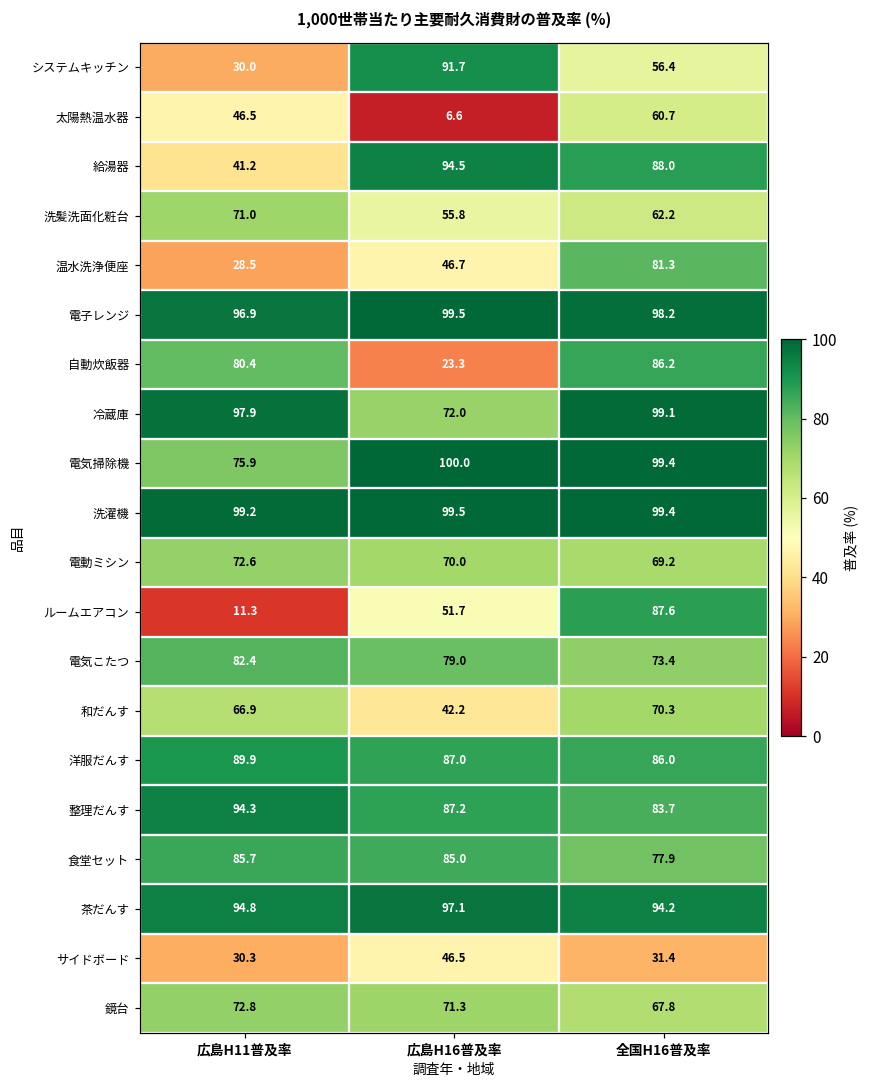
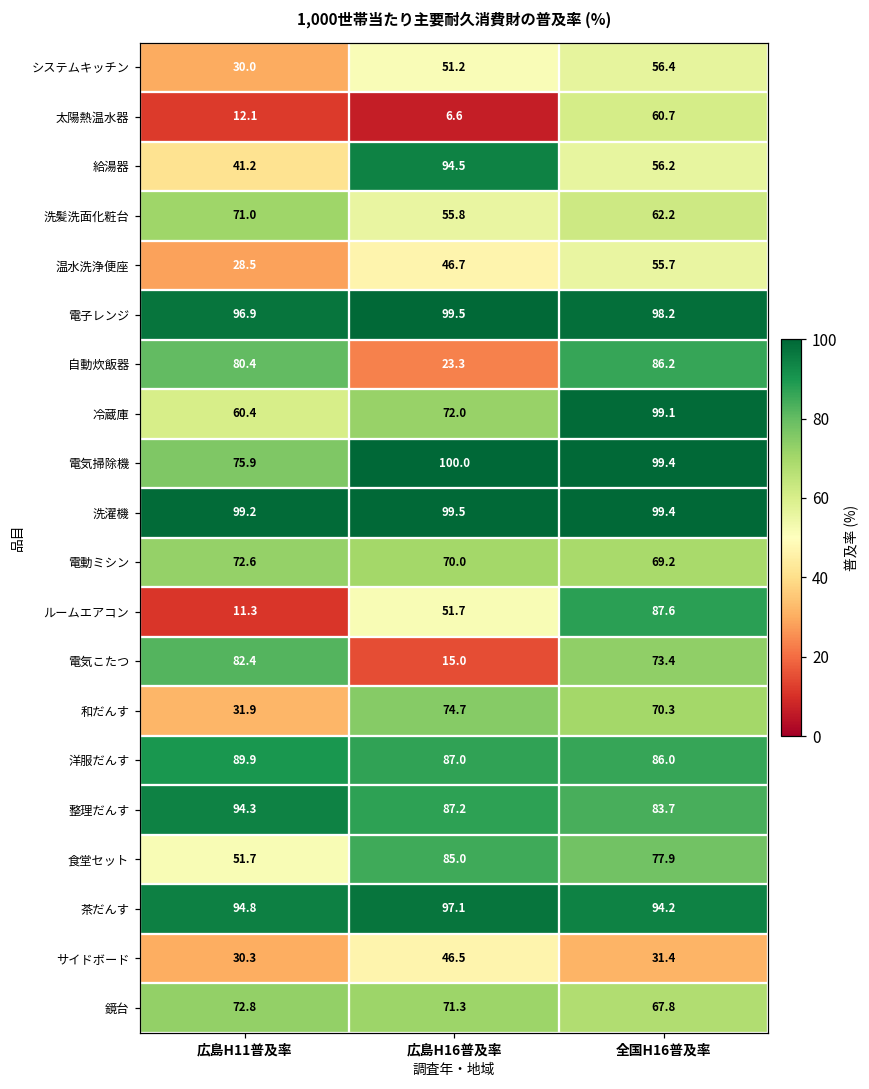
  {
    "システムキッチン": {
      "広島H11普及率": 30.0,
-     "広島H16普及率": 91.7,
+     "広島H16普及率": 51.2,
      "全国H16普及率": 56.4
    },
    "太陽熱温水器": {
-     "広島H11普及率": 46.5,
+     "広島H11普及率": 12.1,
      "広島H16普及率": 6.6,
      "全国H16普及率": 60.7
    },
    "給湯器": {
      "広島H11普及率": 41.2,
      "広島H16普及率": 94.5,
-     "全国H16普及率": 88.0
+     "全国H16普及率": 56.2
    },
    "洗髪洗面化粧台": {
      "広島H11普及率": 71.0,
      "広島H16普及率": 55.8,
      "全国H16普及率": 62.2
    },
    "温水洗浄便座": {
      "広島H11普及率": 28.5,
      "広島H16普及率": 46.7,
-     "全国H16普及率": 81.3
+     "全国H16普及率": 55.7
    },
    "電子レンジ": {
      "広島H11普及率": 96.9,
      "広島H16普及率": 99.5,
      "全国H16普及率": 98.2
    },
    "自動炊飯器": {
      "広島H11普及率": 80.4,
      "広島H16普及率": 23.3,
      "全国H16普及率": 86.2
    },
    "冷蔵庫": {
-     "広島H11普及率": 97.9,
+     "広島H11普及率": 60.4,
      "広島H16普及率": 72.0,
      "全国H16普及率": 99.1
    },
    "電気掃除機": {
      "広島H11普及率": 75.9,
      "広島H16普及率": 100.0,
      "全国H16普及率": 99.4
    },
    "洗濯機": {
      "広島H11普及率": 99.2,
      "広島H16普及率": 99.5,
      "全国H16普及率": 99.4
    },
    "電動ミシン": {
      "広島H11普及率": 72.6,
      "広島H16普及率": 70.0,
      "全国H16普及率": 69.2
    },
    "ルームエアコン": {
      "広島H11普及率": 11.3,
      "広島H16普及率": 51.7,
      "全国H16普及率": 87.6
    },
    "電気こたつ": {
      "広島H11普及率": 82.4,
-     "広島H16普及率": 79.0,
+     "広島H16普及率": 15.0,
      "全国H16普及率": 73.4
    },
    "和だんす": {
-     "広島H11普及率": 66.9,
-     "広島H16普及率": 42.2,
+     "広島H11普及率": 31.9,
+     "広島H16普及率": 74.7,
      "全国H16普及率": 70.3
    },
    "洋服だんす": {
      "広島H11普及率": 89.9,
      "広島H16普及率": 87.0,
      "全国H16普及率": 86.0
    },
    "整理だんす": {
      "広島H11普及率": 94.3,
      "広島H16普及率": 87.2,
      "全国H16普及率": 83.7
    },
    "食堂セット": {
-     "広島H11普及率": 85.7,
+     "広島H11普及率": 51.7,
      "広島H16普及率": 85.0,
      "全国H16普及率": 77.9
    },
    "茶だんす": {
      "広島H11普及率": 94.8,
      "広島H16普及率": 97.1,
      "全国H16普及率": 94.2
    },
    "サイドボード": {
      "広島H11普及率": 30.3,
      "広島H16普及率": 46.5,
      "全国H16普及率": 31.4
    },
    "鏡台": {
      "広島H11普及率": 72.8,
      "広島H16普及率": 71.3,
      "全国H16普及率": 67.8
    }
  }
